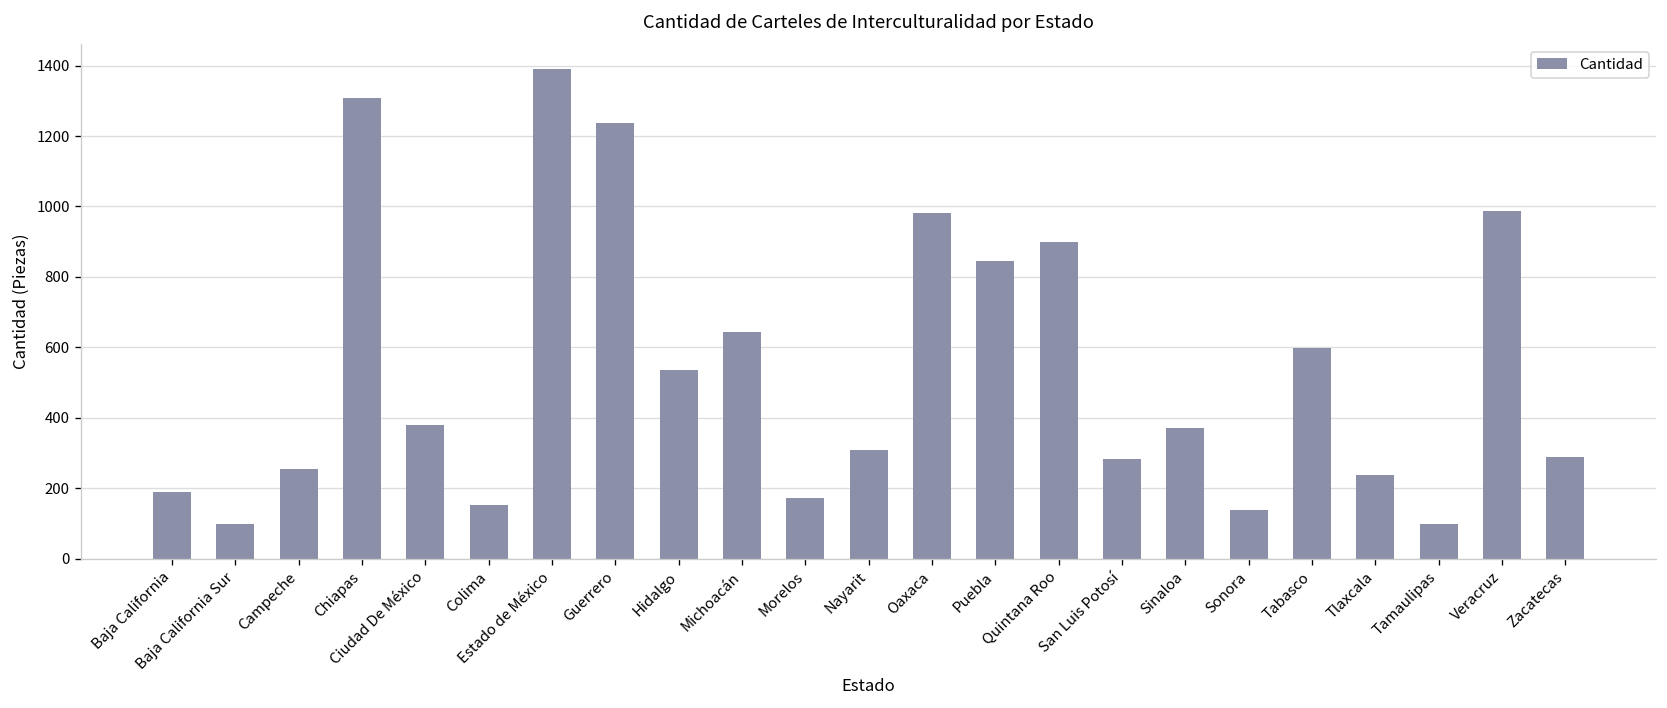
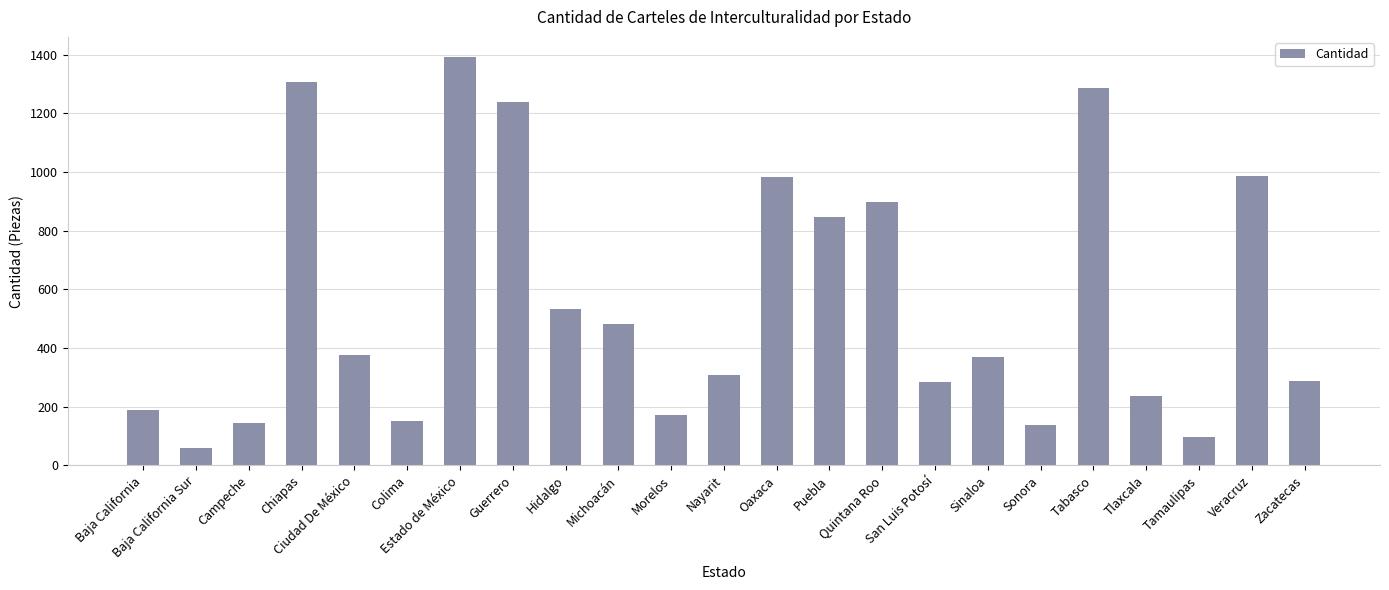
  {
    "Baja California": 190,
-   "Baja California Sur": 100,
-   "Campeche": 250,
+   "Baja California Sur": 60,
+   "Campeche": 140,
    "Chiapas": 1310,
    "Ciudad De México": 380,
    "Colima": 150,
    "Estado de México": 1390,
    "Guerrero": 1240,
    "Hidalgo": 530,
-   "Michoacán": 640,
+   "Michoacán": 480,
    "Morelos": 170,
    "Nayarit": 310,
    "Oaxaca": 980,
    "Puebla": 850,
    "Quintana Roo": 900,
    "San Luis Potosí": 280,
    "Sinaloa": 370,
    "Sonora": 140,
-   "Tabasco": 600,
+   "Tabasco": 1290,
    "Tlaxcala": 240,
    "Tamaulipas": 100,
    "Veracruz": 990,
    "Zacatecas": 290
  }
